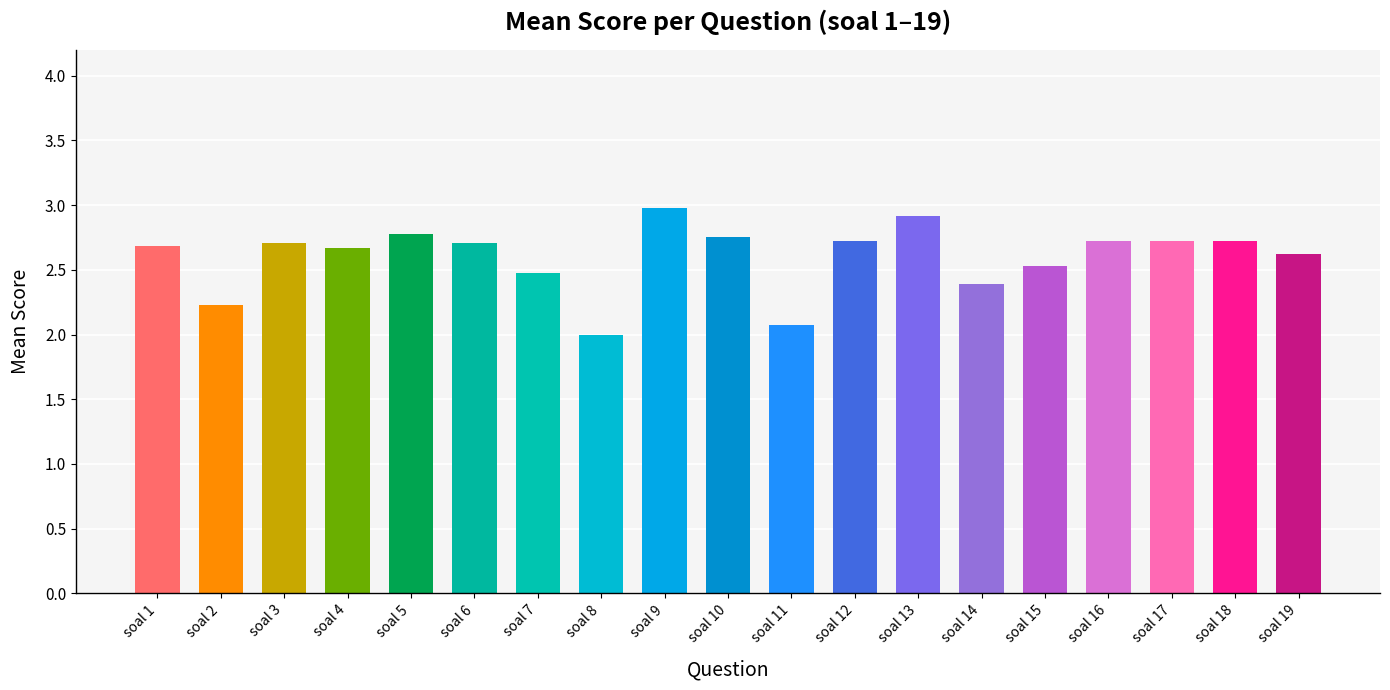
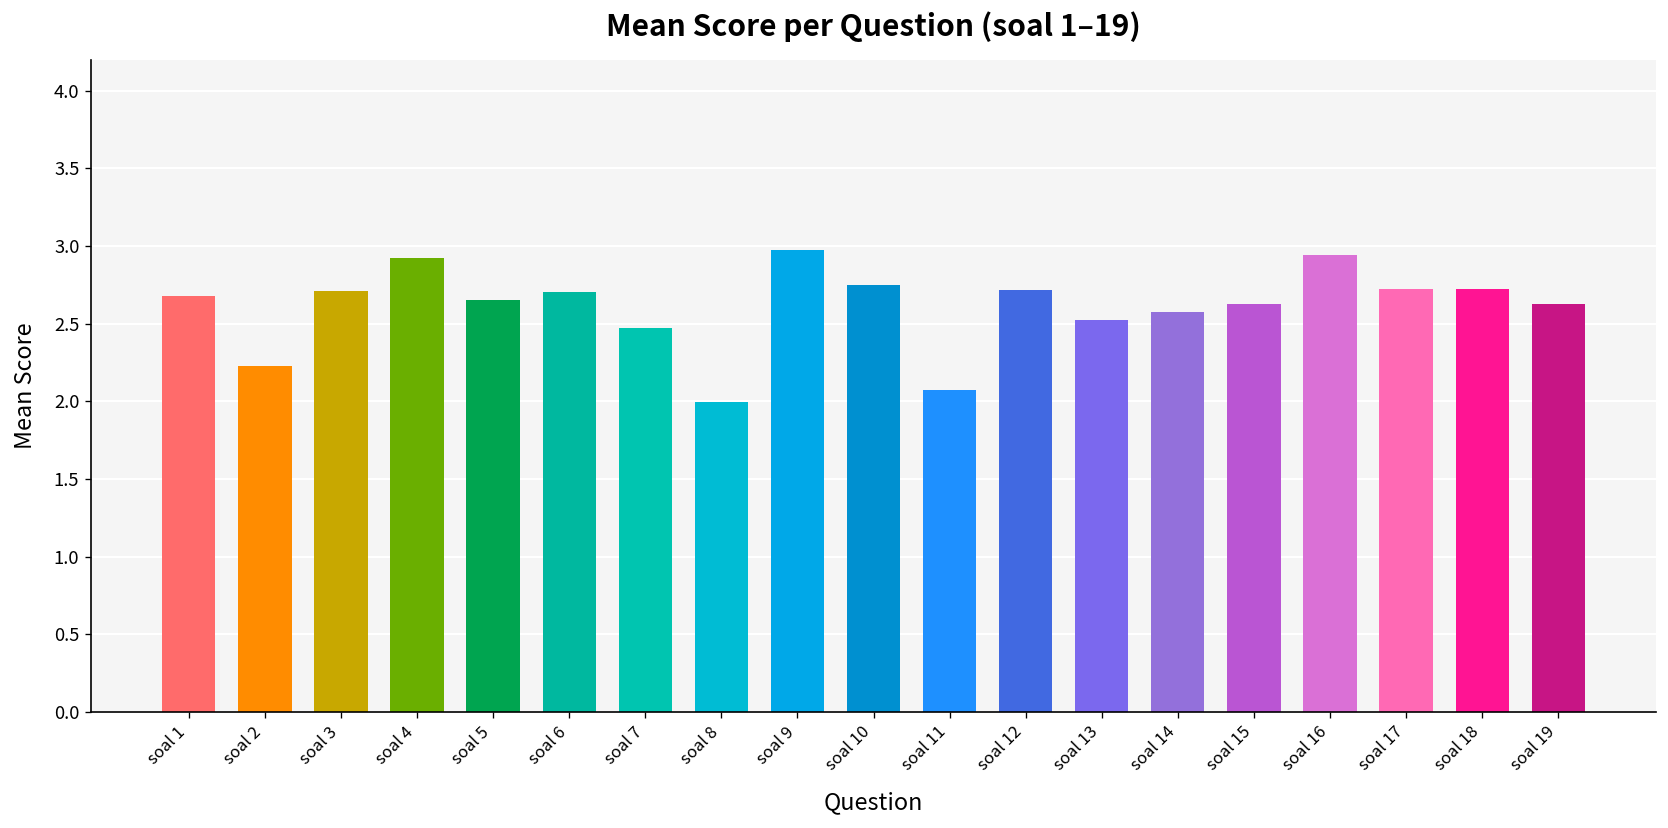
  {
    "soal 1": 2.68,
    "soal 2": 2.23,
    "soal 3": 2.71,
-   "soal 4": 2.67,
-   "soal 5": 2.78,
+   "soal 4": 2.93,
+   "soal 5": 2.65,
    "soal 6": 2.71,
    "soal 7": 2.48,
    "soal 8": 2.00,
    "soal 9": 2.98,
    "soal 10": 2.75,
    "soal 11": 2.08,
    "soal 12": 2.72,
-   "soal 13": 2.91,
-   "soal 14": 2.39,
-   "soal 15": 2.53,
-   "soal 16": 2.73,
+   "soal 13": 2.53,
+   "soal 14": 2.58,
+   "soal 15": 2.63,
+   "soal 16": 2.94,
    "soal 17": 2.73,
    "soal 18": 2.73,
    "soal 19": 2.63
  }
